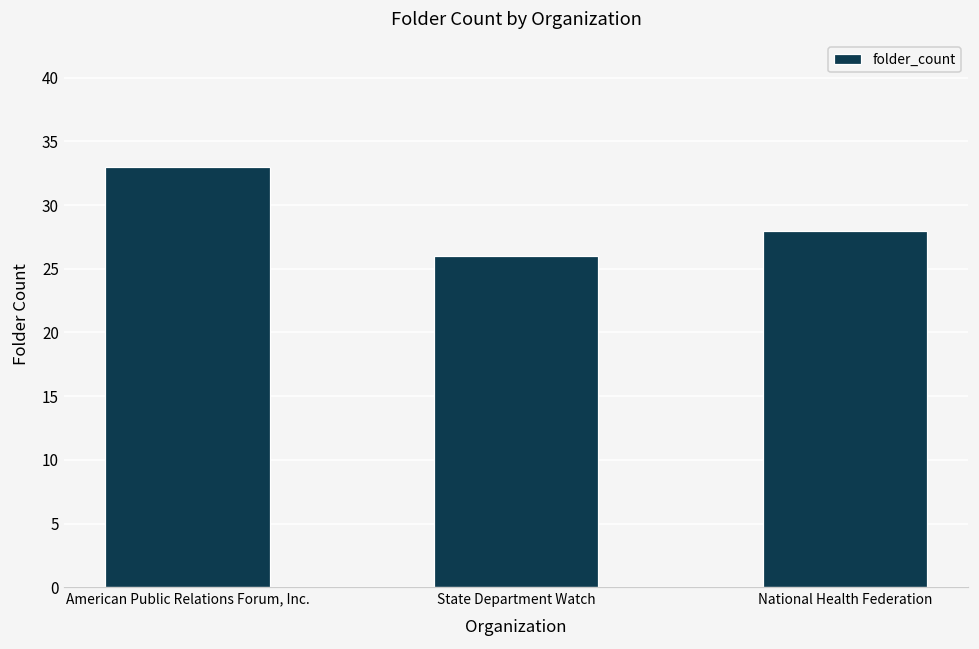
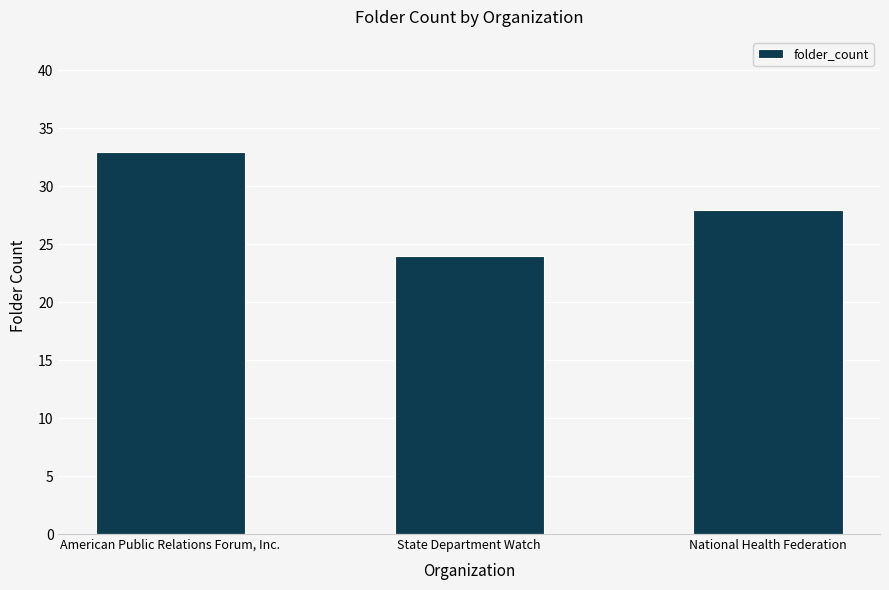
  {
    "American Public Relations Forum, Inc.": 33,
-   "State Department Watch": 26,
+   "State Department Watch": 24,
    "National Health Federation": 28
  }
